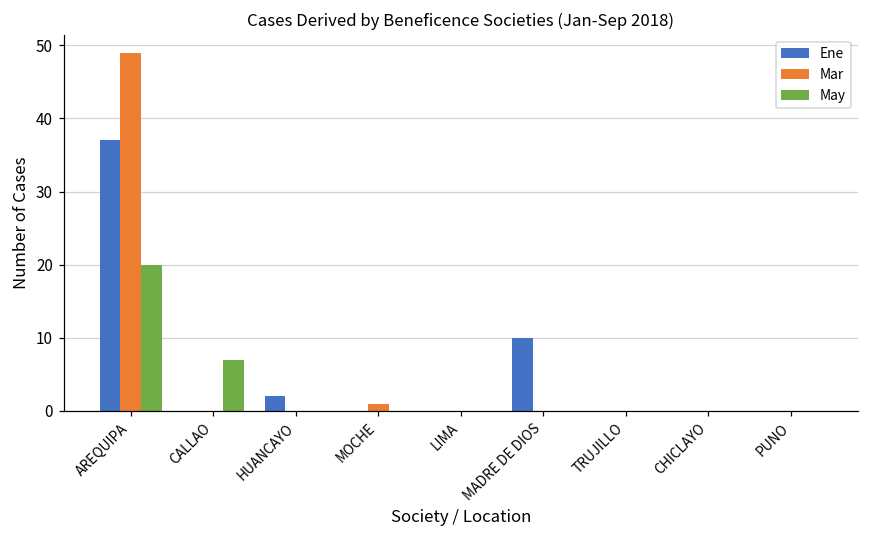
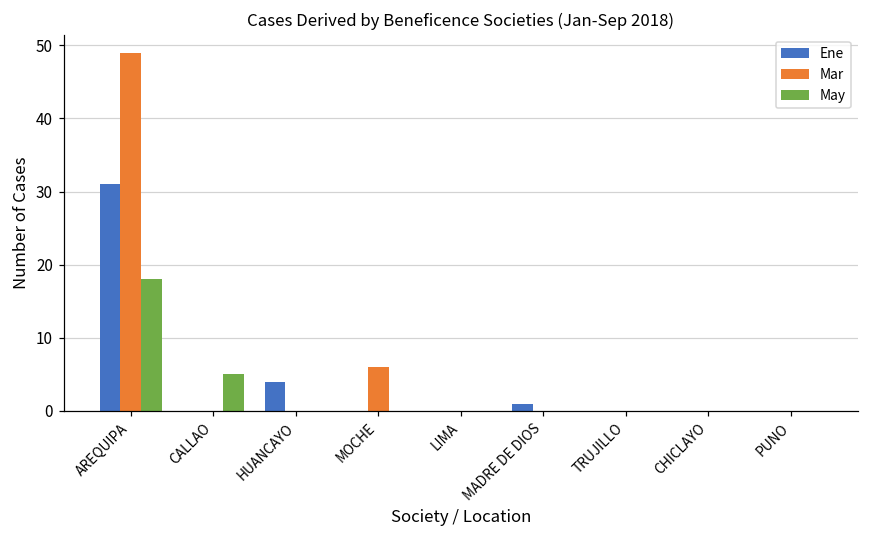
  {
    "Ene": {
-     "AREQUIPA": 37,
+     "AREQUIPA": 31,
      "CALLAO": 0,
-     "HUANCAYO": 2,
+     "HUANCAYO": 4,
      "MOCHE": 0,
      "LIMA": 0,
-     "MADRE DE DIOS": 10,
+     "MADRE DE DIOS": 1,
      "TRUJILLO": 0,
      "CHICLAYO": 0,
      "PUNO": 0
    },
    "Mar": {
      "AREQUIPA": 49,
      "CALLAO": 0,
      "HUANCAYO": 0,
-     "MOCHE": 1,
+     "MOCHE": 6,
      "LIMA": 0,
      "MADRE DE DIOS": 0,
      "TRUJILLO": 0,
      "CHICLAYO": 0,
      "PUNO": 0
    },
    "May": {
-     "AREQUIPA": 20,
-     "CALLAO": 7,
+     "AREQUIPA": 18,
+     "CALLAO": 5,
      "HUANCAYO": 0,
      "MOCHE": 0,
      "LIMA": 0,
      "MADRE DE DIOS": 0,
      "TRUJILLO": 0,
      "CHICLAYO": 0,
      "PUNO": 0
    }
  }
